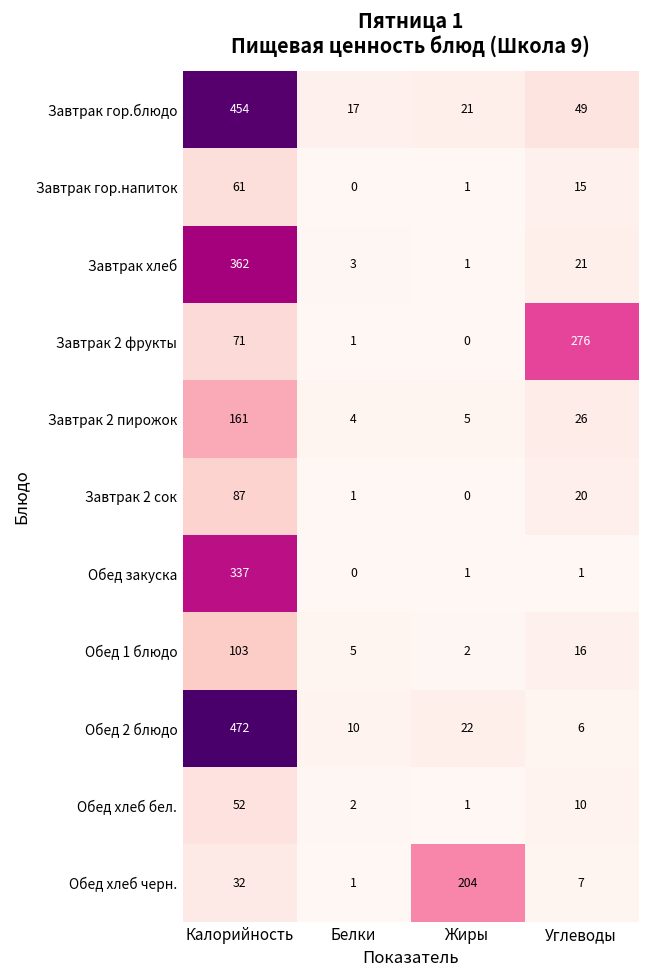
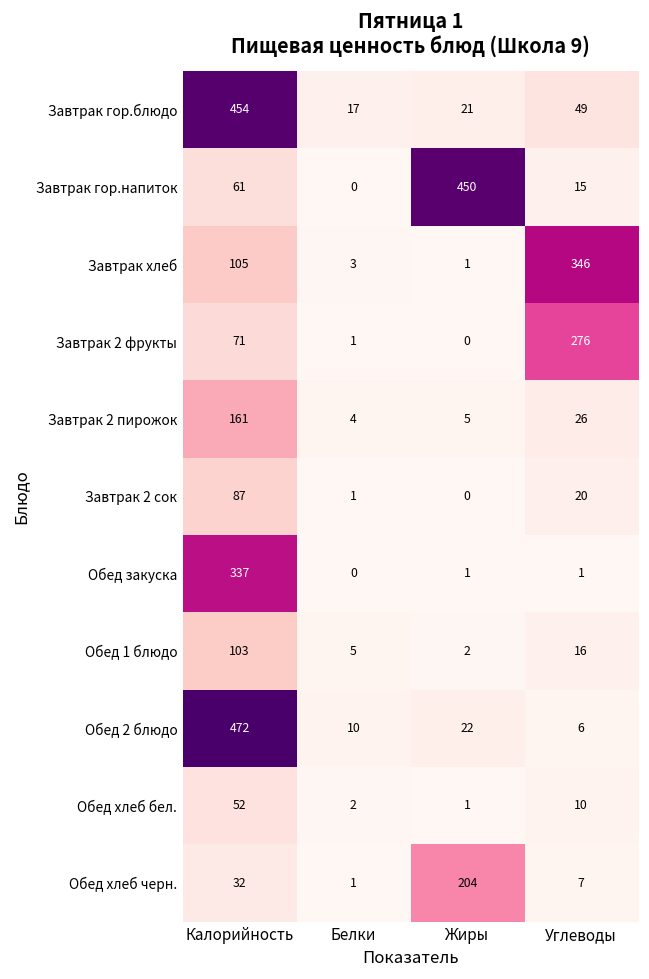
  {
    "Завтрак гор.блюдо": {
      "Калорийность": 454,
      "Белки": 17,
      "Жиры": 21,
      "Углеводы": 49
    },
    "Завтрак гор.напиток": {
      "Калорийность": 61,
      "Белки": 0,
-     "Жиры": 1,
+     "Жиры": 450,
      "Углеводы": 15
    },
    "Завтрак хлеб": {
-     "Калорийность": 362,
+     "Калорийность": 105,
      "Белки": 3,
      "Жиры": 1,
-     "Углеводы": 21
+     "Углеводы": 346
    },
    "Завтрак 2 фрукты": {
      "Калорийность": 71,
      "Белки": 1,
      "Жиры": 0,
      "Углеводы": 276
    },
    "Завтрак 2 пирожок": {
      "Калорийность": 161,
      "Белки": 4,
      "Жиры": 5,
      "Углеводы": 26
    },
    "Завтрак 2 сок": {
      "Калорийность": 87,
      "Белки": 1,
      "Жиры": 0,
      "Углеводы": 20
    },
    "Обед закуска": {
      "Калорийность": 337,
      "Белки": 0,
      "Жиры": 1,
      "Углеводы": 1
    },
    "Обед 1 блюдо": {
      "Калорийность": 103,
      "Белки": 5,
      "Жиры": 2,
      "Углеводы": 16
    },
    "Обед 2 блюдо": {
      "Калорийность": 472,
      "Белки": 10,
      "Жиры": 22,
      "Углеводы": 6
    },
    "Обед хлеб бел.": {
      "Калорийность": 52,
      "Белки": 2,
      "Жиры": 1,
      "Углеводы": 10
    },
    "Обед хлеб черн.": {
      "Калорийность": 32,
      "Белки": 1,
      "Жиры": 204,
      "Углеводы": 7
    }
  }
